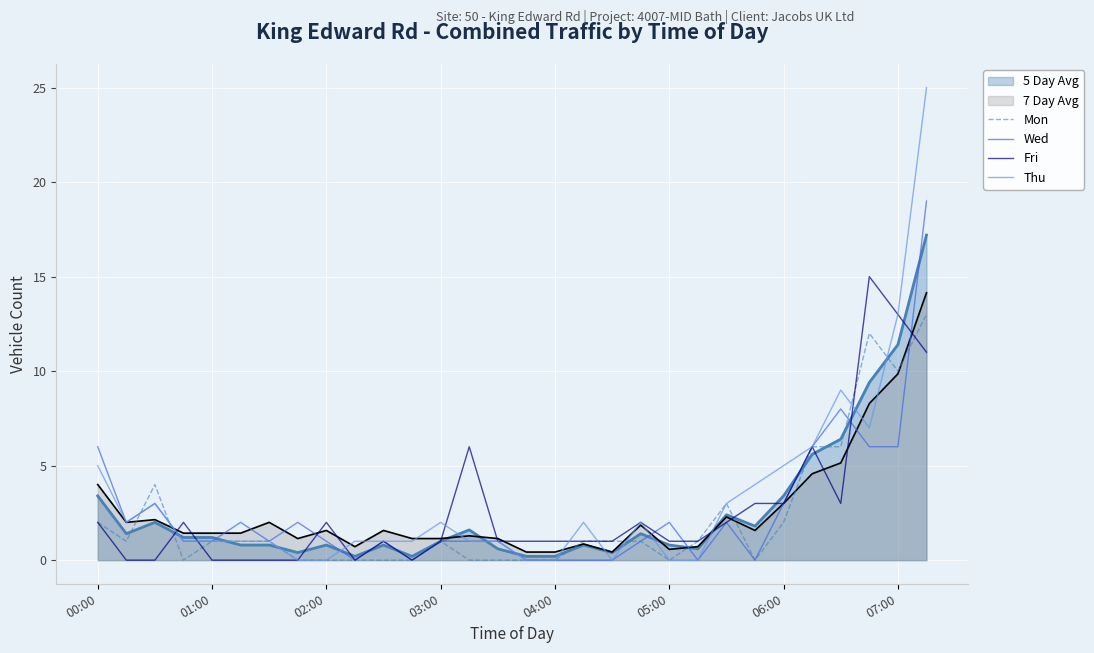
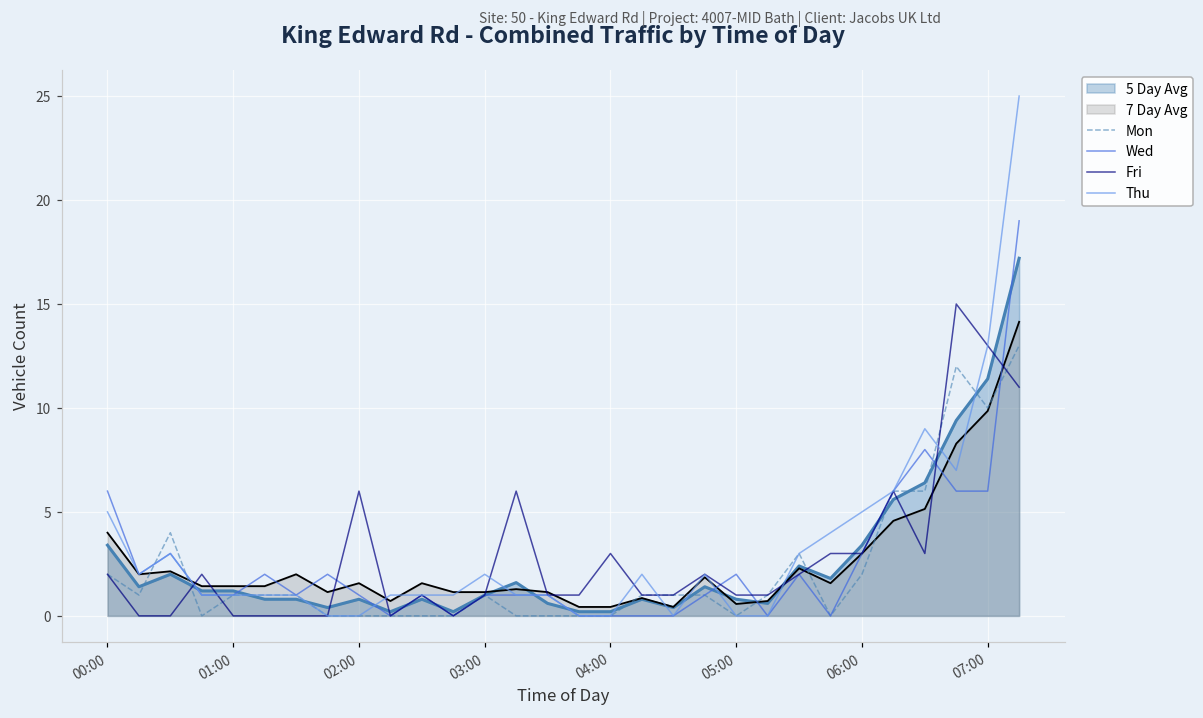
  {
    "Fri": {
      "01:00": 0,
-     "02:00": 2,
-     "04:00": 1,
+     "02:00": 6,
+     "04:00": 3,
      "05:00": 1
    }
  }
